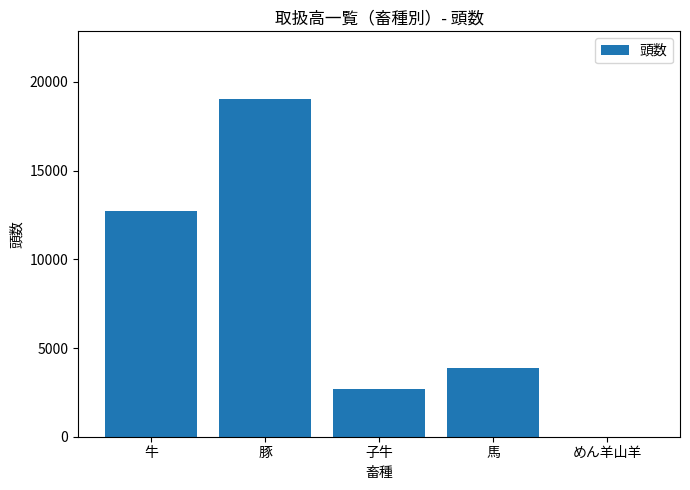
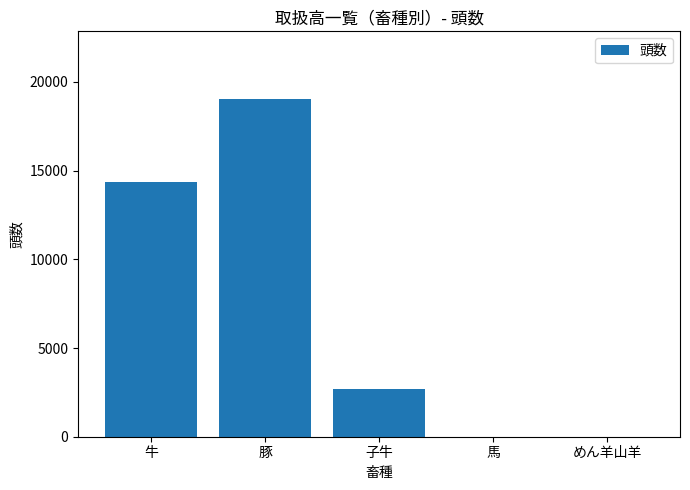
  {
-   "牛": 12700,
+   "牛": 14300,
    "豚": 19000,
    "子牛": 2700,
-   "馬": 3900,
+   "馬": 0,
    "めん羊山羊": 0
  }
